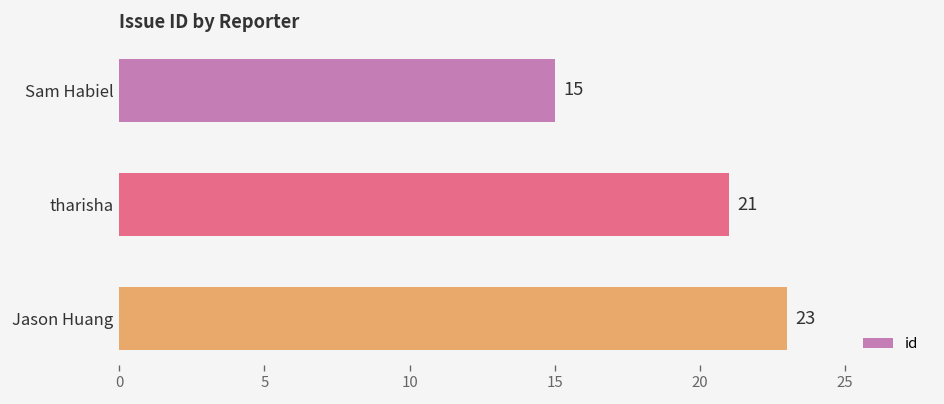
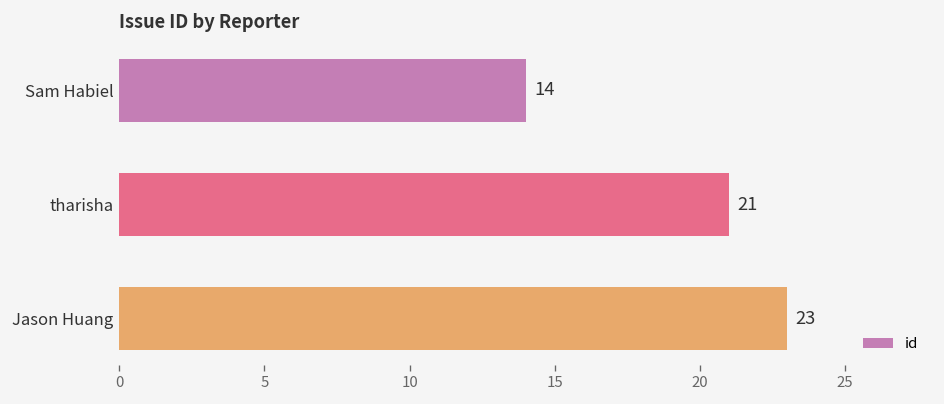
  {
-   "Sam Habiel": 15,
+   "Sam Habiel": 14,
    "tharisha": 21,
    "Jason Huang": 23
  }
